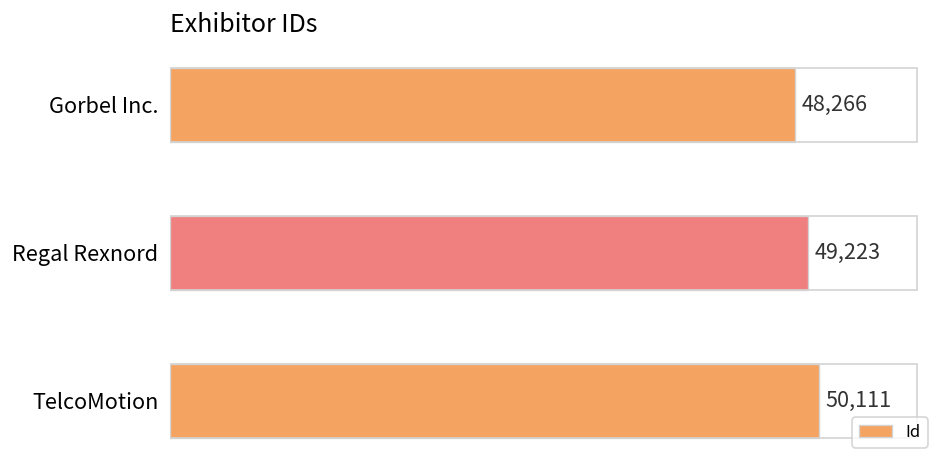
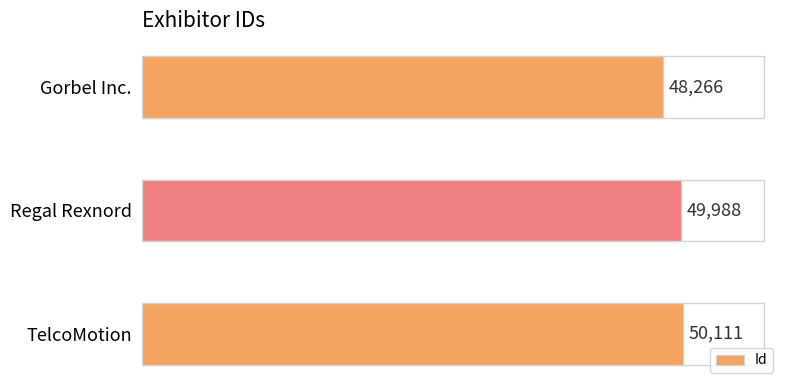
  {
    "Gorbel Inc.": "48,266",
-   "Regal Rexnord": "49,223",
+   "Regal Rexnord": "49,988",
    "TelcoMotion": "50,111"
  }
